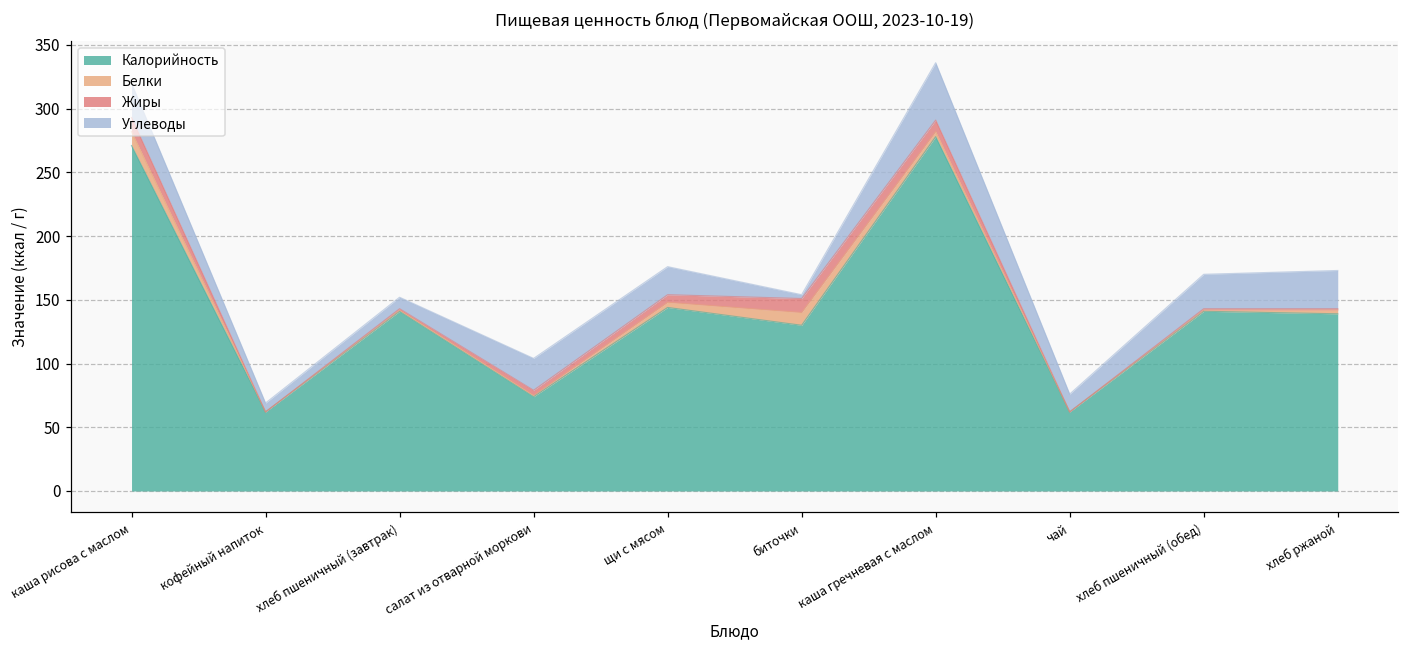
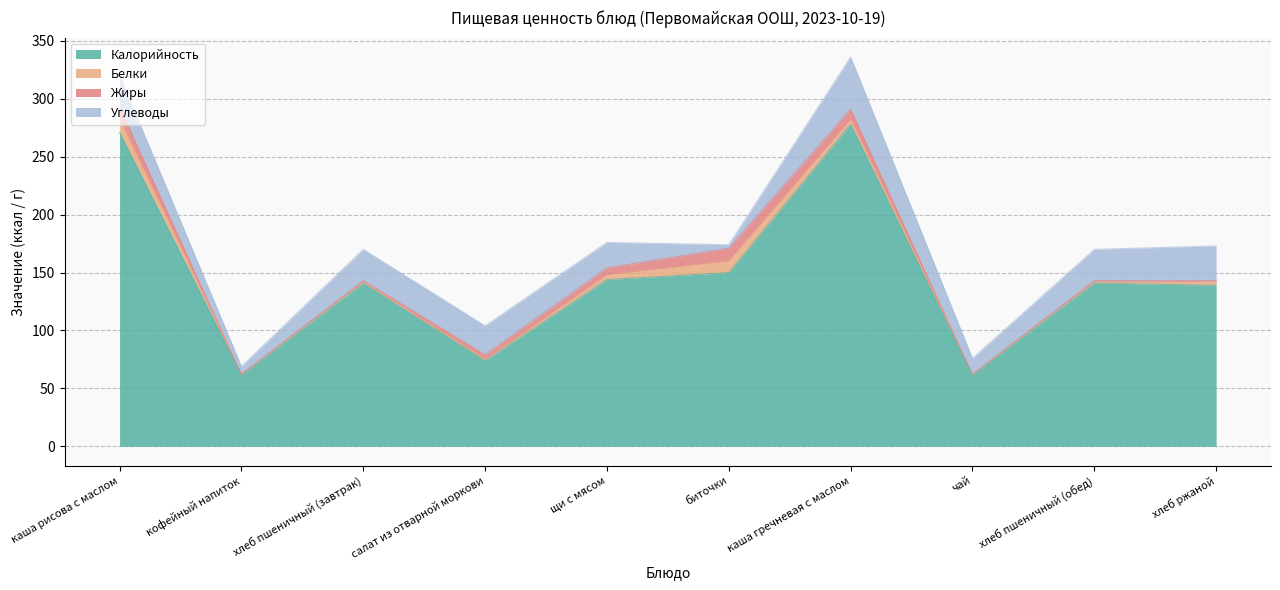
  {
    "Калорийность": {
      "каша рисова с маслом": 271,
      "щи с мясом": 144,
-     "биточки": 130,
+     "биточки": 150,
      "каша гречневая с маслом": 278,
      "хлеб ржаной": 139
    },
    "Углеводы": {
      "кофейный напиток": 7,
-     "хлеб пшеничный (завтрак)": 9,
+     "хлеб пшеничный (завтрак)": 27,
      "салат из отварной моркови": 25,
      "щи с мясом": 22,
      "биточки": 3,
      "каша гречневая с маслом": 45,
      "чай": 14,
      "хлеб пшеничный (обед)": 27,
      "хлеб ржаной": 30
    }
  }
